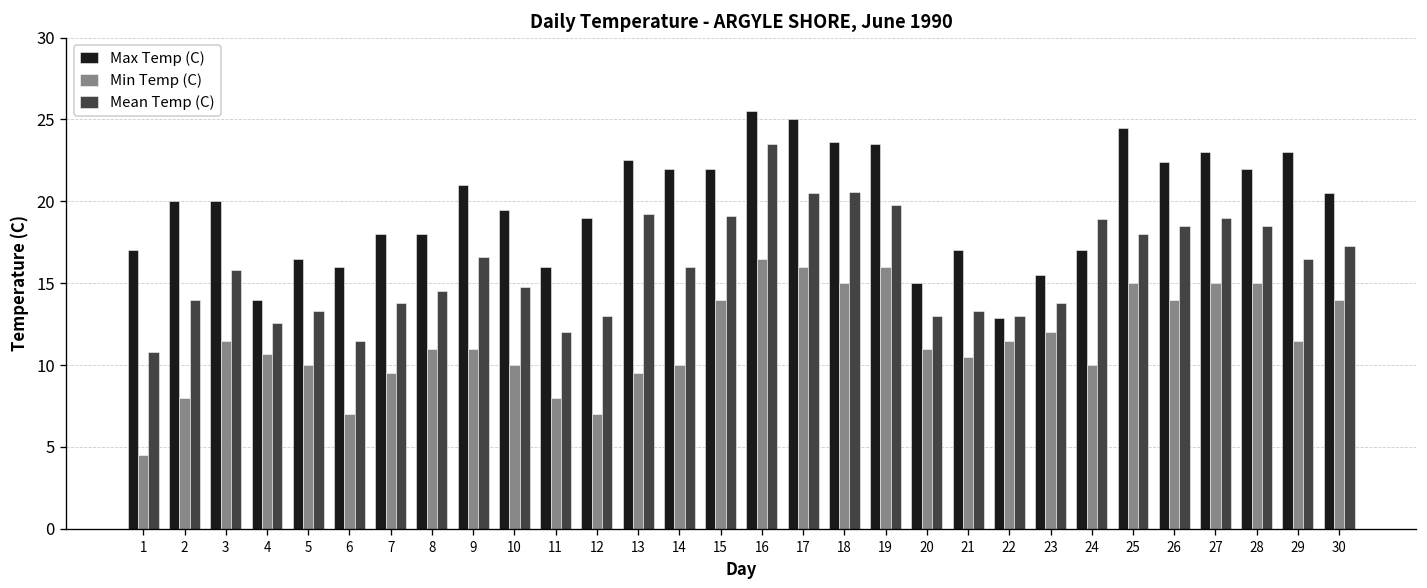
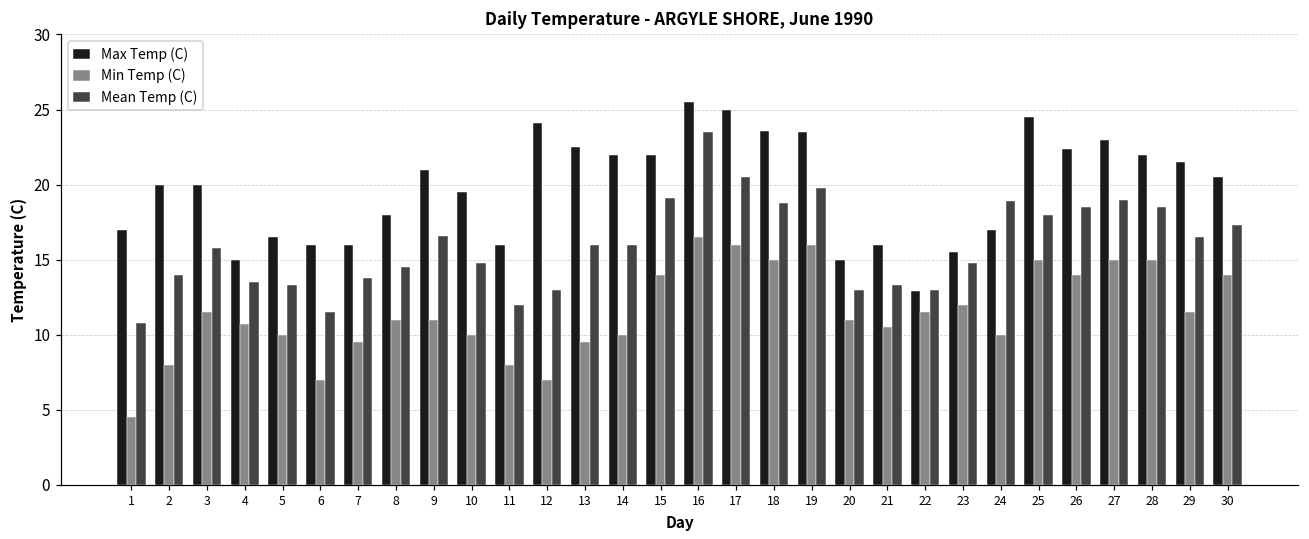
  {
    "Max Temp (C)": {
      "1": 17.0,
      "2": 20.0,
      "3": 20.0,
-     "4": 14,
+     "4": 15,
      "5": 16.5,
      "6": 16.0,
-     "7": 18,
+     "7": 16,
      "8": 18.0,
      "9": 21.0,
      "10": 19.5,
      "11": 16.0,
-     "12": 19.0,
+     "12": 24.1,
      "13": 22.5,
      "14": 22.0,
      "15": 22.0,
      "16": 25.5,
      "17": 25.0,
      "18": 23.6,
      "19": 23.5,
      "20": 15.0,
-     "21": 17,
+     "21": 16,
      "22": 12.9,
      "23": 15.5,
      "24": 17.0,
      "25": 24.5,
      "26": 22.4,
      "27": 23.0,
      "28": 22.0,
-     "29": 23.0,
+     "29": 21.5,
      "30": 20.5
    },
    "Min Temp (C)": {
      "1": 4.5,
      "2": 8.0,
      "3": 11.5,
      "4": 10.7,
      "5": 10.0,
      "6": 7.0,
      "7": 9.5,
      "8": 11.0,
      "9": 11.0,
      "10": 10.0,
      "11": 8.0,
      "12": 7.0,
      "13": 9.5,
      "14": 10.0,
      "15": 14.0,
      "16": 16.5,
      "17": 16.0,
      "18": 15.0,
      "19": 16.0,
      "20": 11.0,
      "21": 10.5,
      "22": 11.5,
      "23": 12.0,
      "24": 10.0,
      "25": 15.0,
      "26": 14.0,
      "27": 15.0,
      "28": 15.0,
      "29": 11.5,
      "30": 14.0
    },
    "Mean Temp (C)": {
      "1": 10.8,
      "2": 14.0,
      "3": 15.8,
-     "4": 12.6,
+     "4": 13.5,
      "5": 13.3,
      "6": 11.5,
      "7": 13.8,
      "8": 14.5,
      "9": 16.6,
      "10": 14.8,
      "11": 12.0,
      "12": 13.0,
-     "13": 19.2,
+     "13": 16.0,
      "14": 16.0,
      "15": 19.1,
      "16": 23.5,
      "17": 20.5,
-     "18": 20.6,
+     "18": 18.8,
      "19": 19.8,
      "20": 13.0,
      "21": 13.3,
      "22": 13.0,
-     "23": 13.8,
+     "23": 14.8,
      "24": 18.9,
      "25": 18.0,
      "26": 18.5,
      "27": 19.0,
      "28": 18.5,
      "29": 16.5,
      "30": 17.3
    }
  }
